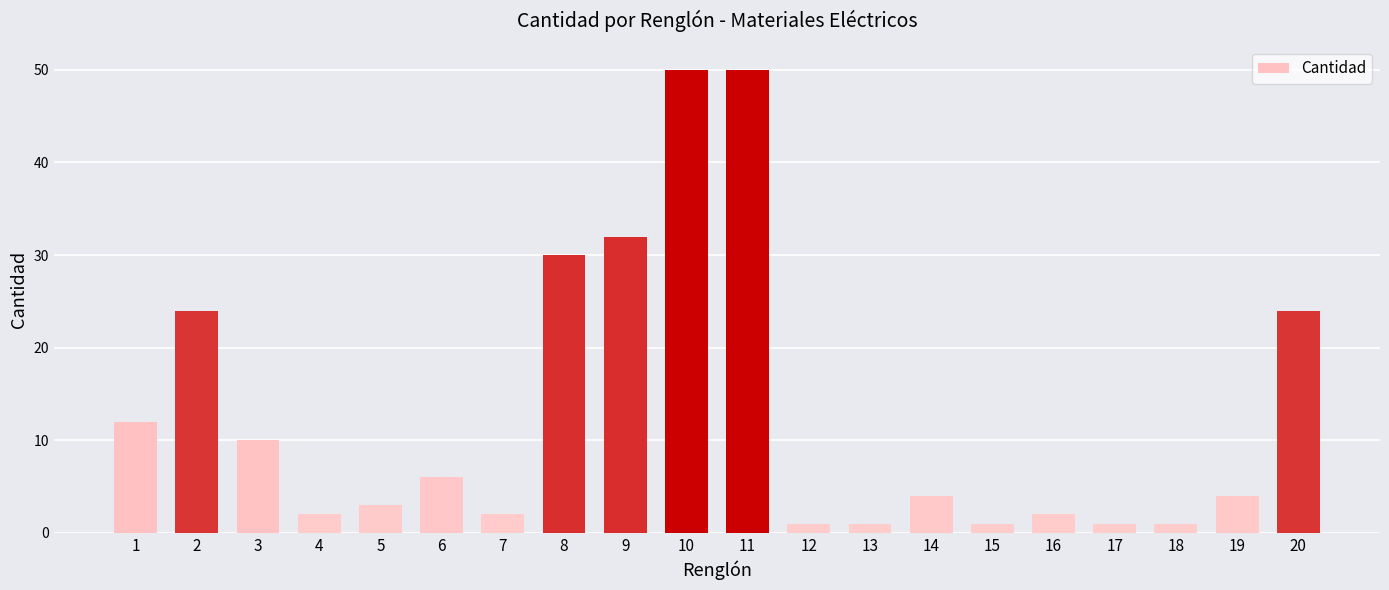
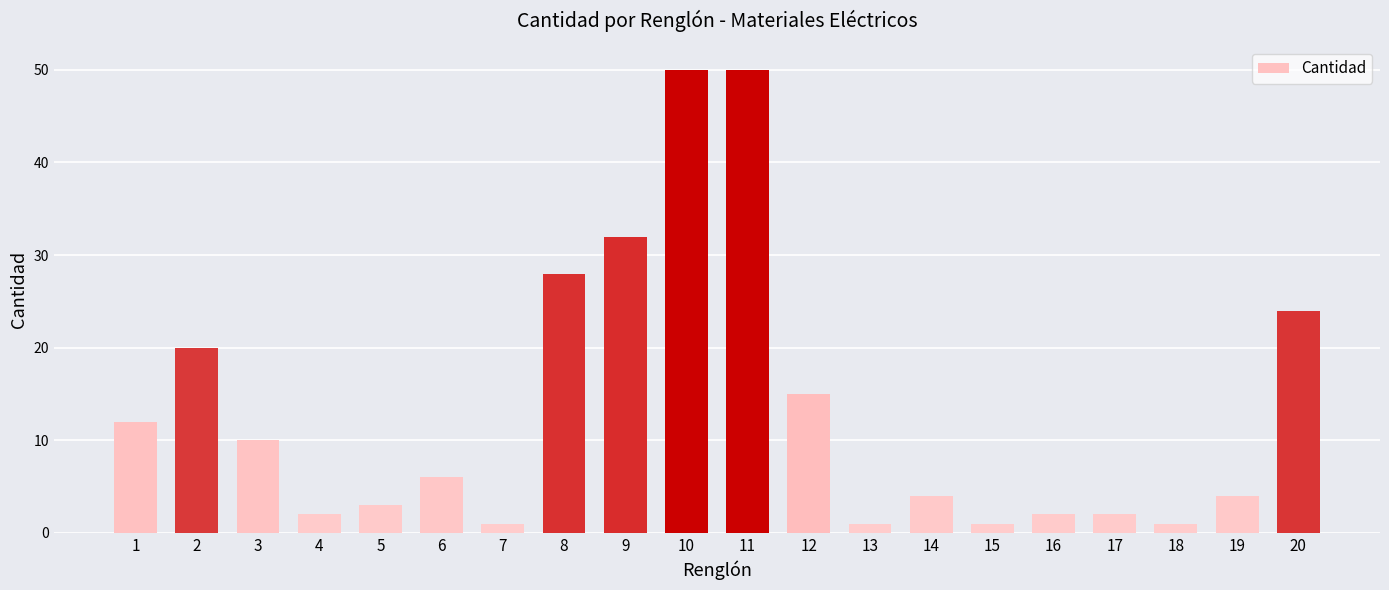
  {
    "1": 12,
-   "2": 24,
+   "2": 20,
    "3": 10,
    "4": 2,
    "5": 3,
    "6": 6,
-   "7": 2,
-   "8": 30,
+   "7": 1,
+   "8": 28,
    "9": 32,
    "10": 50,
    "11": 50,
-   "12": 1,
+   "12": 15,
    "13": 1,
    "14": 4,
    "15": 1,
    "16": 2,
-   "17": 1,
+   "17": 2,
    "18": 1,
    "19": 4,
    "20": 24
  }
